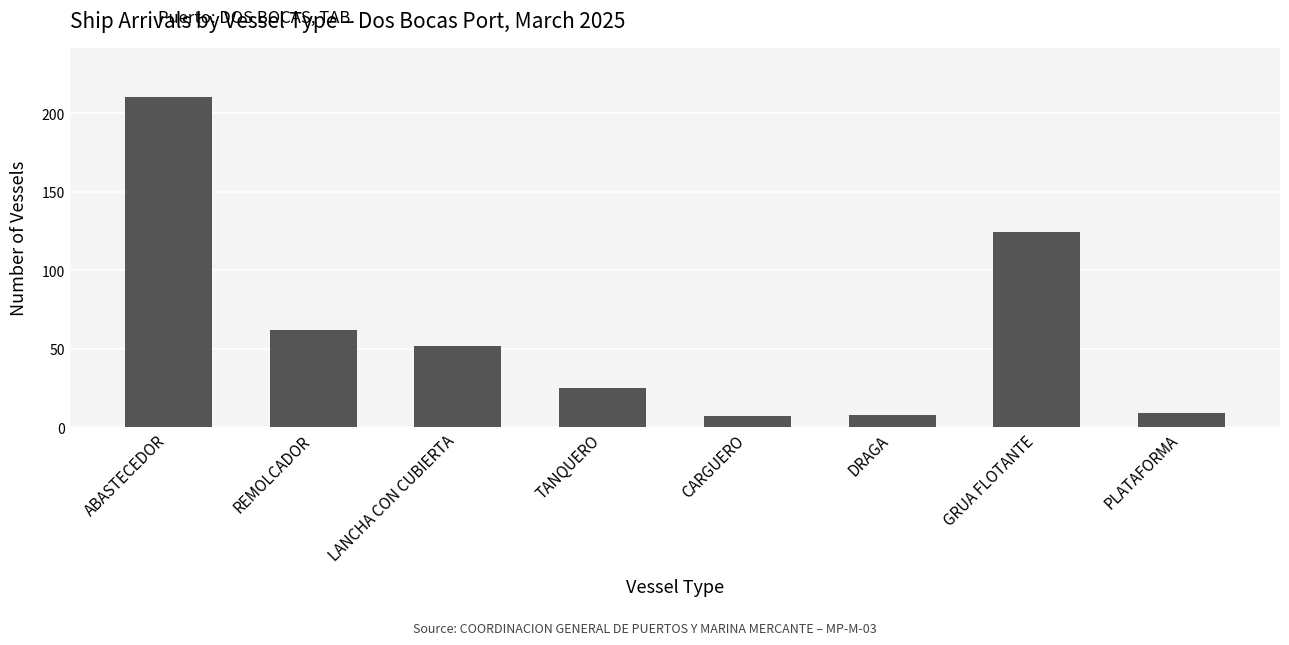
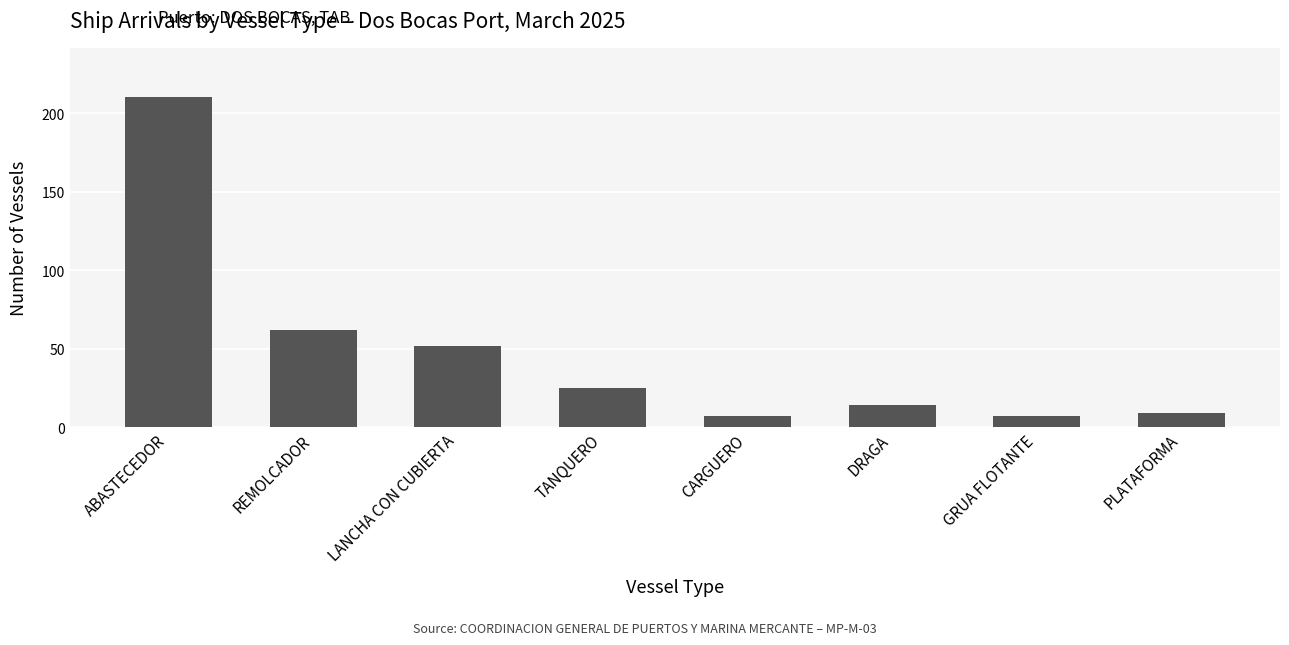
  {
    "ABASTECEDOR": 210,
    "REMOLCADOR": 62,
    "LANCHA CON CUBIERTA": 52,
    "TANQUERO": 25,
    "CARGUERO": 7,
-   "DRAGA": 8,
-   "GRUA FLOTANTE": 124,
+   "DRAGA": 14,
+   "GRUA FLOTANTE": 7,
    "PLATAFORMA": 9
  }
